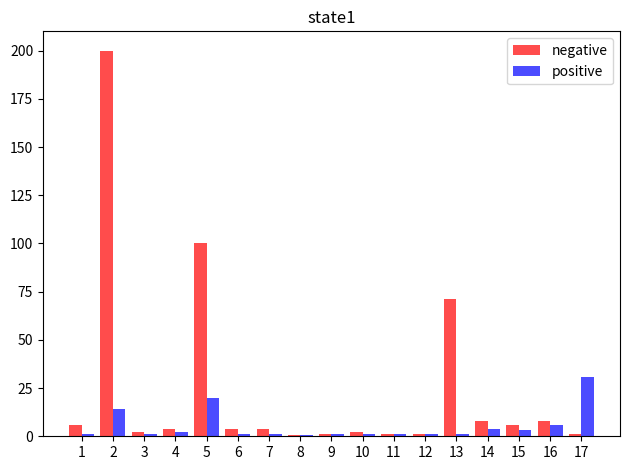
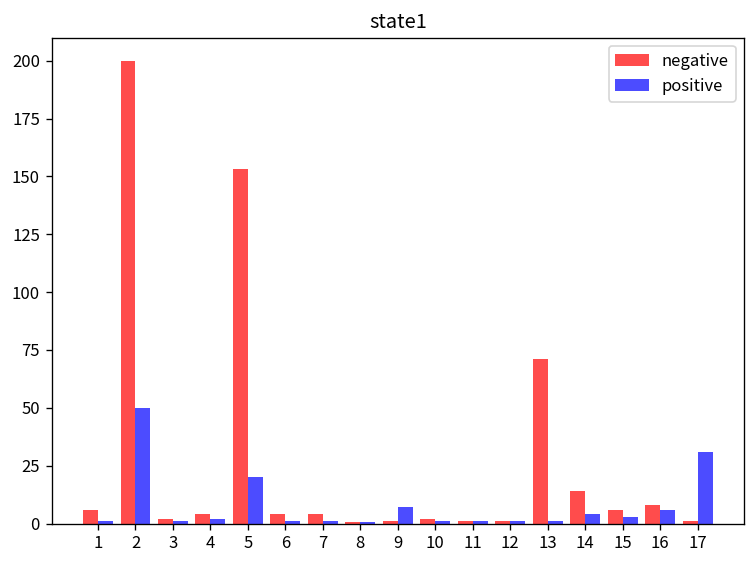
  {
    "negative": {
      "1": 6,
      "2": 200,
      "3": 2,
      "4": 4,
-     "5": 100,
+     "5": 153,
      "6": 4,
      "7": 4,
      "10": 2,
      "13": 71,
-     "14": 8,
+     "14": 14,
      "15": 6,
      "16": 8
    },
    "positive": {
-     "2": 14,
+     "2": 50,
      "4": 2,
      "5": 20,
-     "9": 1,
+     "9": 7,
      "14": 4,
      "15": 3,
      "16": 6,
      "17": 31
    }
  }
